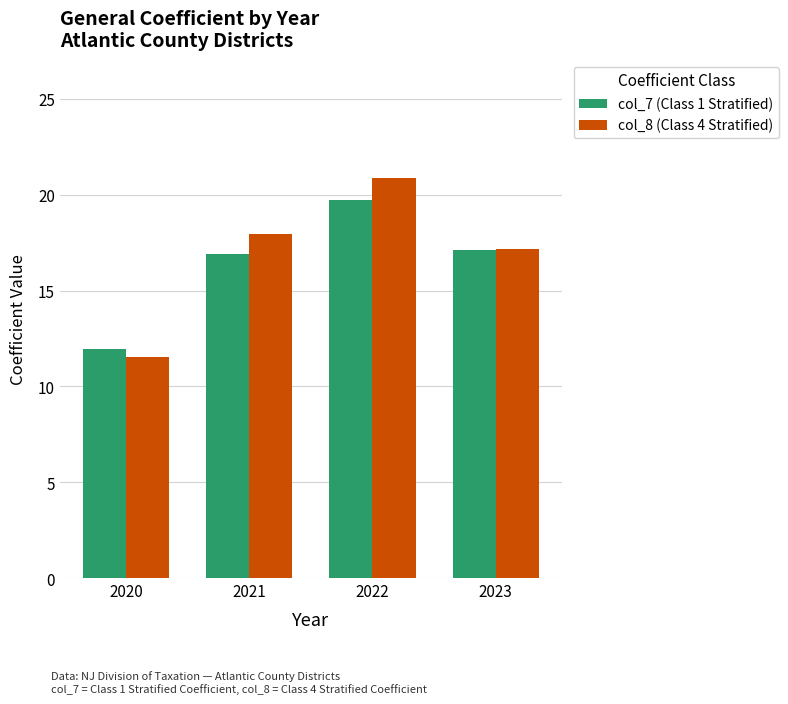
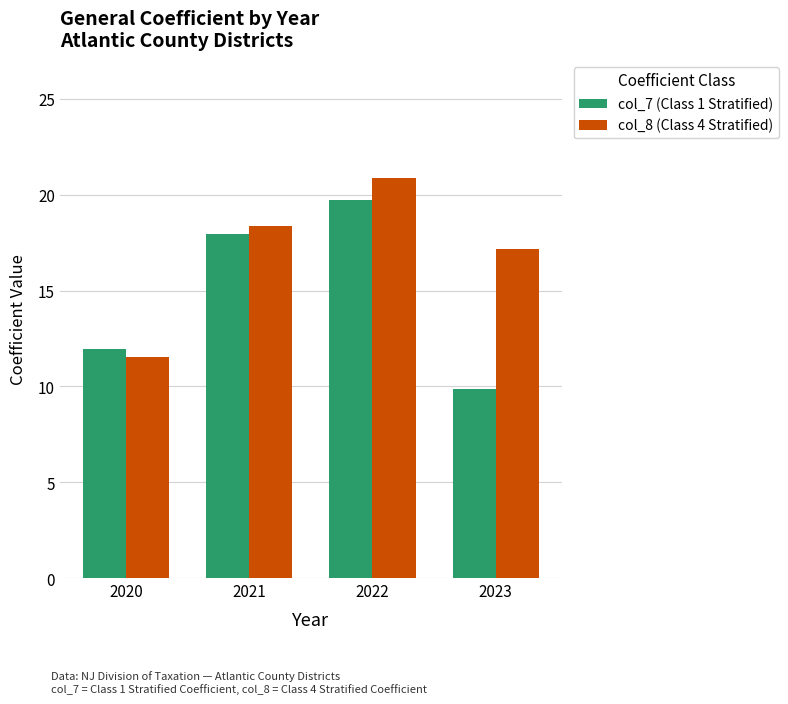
  {
    "col_7 (Class 1 Stratified)": {
      "2020": 12.0,
-     "2021": 16.9,
+     "2021": 18.0,
      "2022": 19.7,
-     "2023": 17.1
+     "2023": 9.9
    },
    "col_8 (Class 4 Stratified)": {
      "2020": 11.5,
-     "2021": 17.9,
+     "2021": 18.4,
      "2022": 20.9,
      "2023": 17.2
    }
  }
